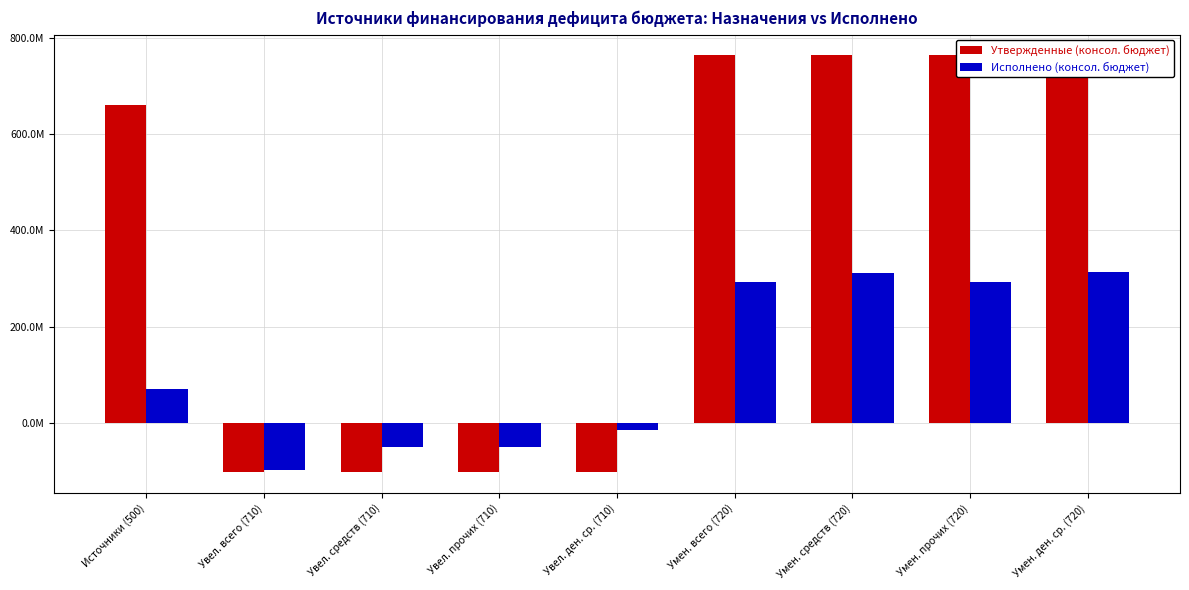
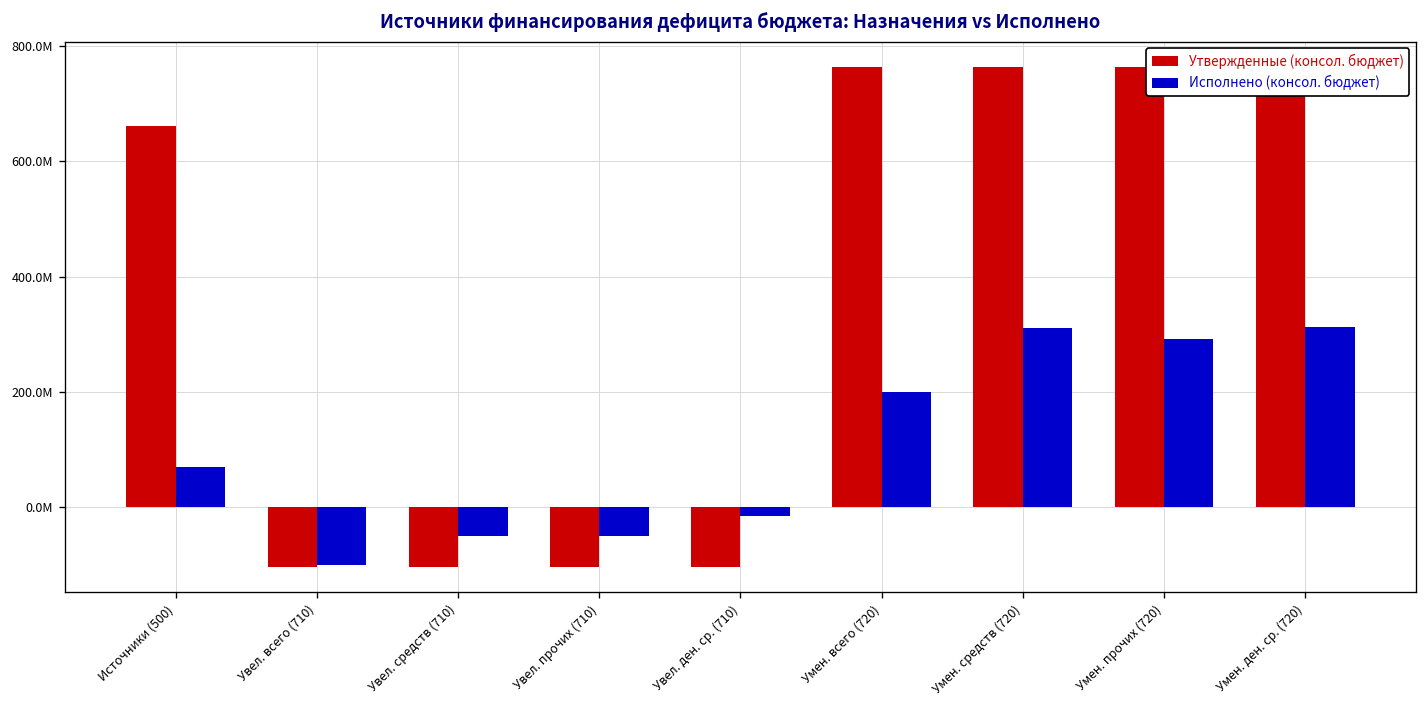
  {
    "Утвержденные (консол. бюджет)": {
      "Источники (500)": 660000000,
      "Увел. всего (710)": -100000000,
      "Увел. средств (710)": -100000000,
      "Увел. прочих (710)": -100000000,
      "Увел. ден. ср. (710)": -100000000,
      "Умен. всего (720)": 760000000,
      "Умен. средств (720)": 760000000,
      "Умен. прочих (720)": 760000000
    },
    "Исполнено (консол. бюджет)": {
      "Источники (500)": 70000000,
      "Увел. всего (710)": -100000000,
      "Увел. средств (710)": -50000000,
      "Увел. прочих (710)": -50000000,
      "Увел. ден. ср. (710)": -20000000,
-     "Умен. всего (720)": 290000000,
+     "Умен. всего (720)": 200000000,
      "Умен. средств (720)": 310000000,
      "Умен. прочих (720)": 290000000,
      "Умен. ден. ср. (720)": 310000000
    }
  }
